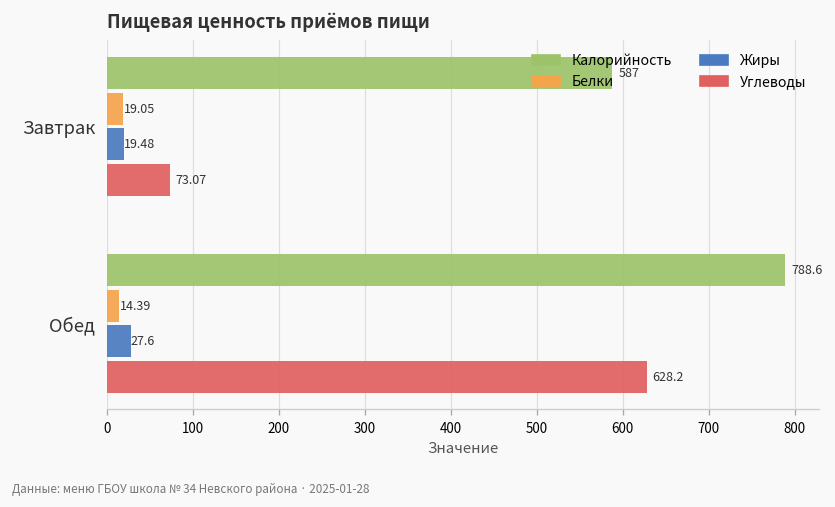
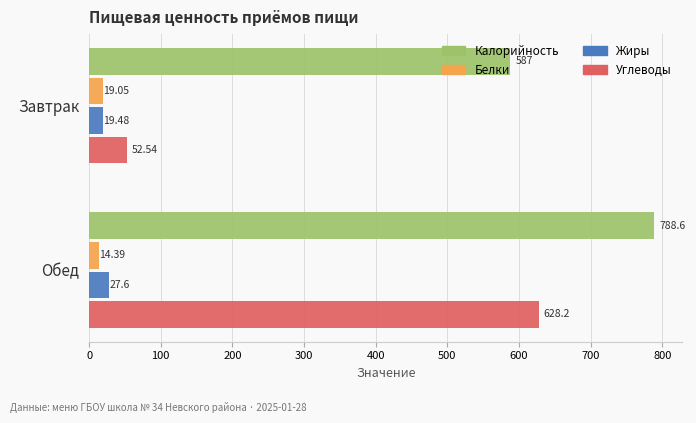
  {
    "Калорийность": {
      "Завтрак": 587,
      "Обед": 788.6
    },
    "Белки": {
      "Завтрак": 19.05,
      "Обед": 14.39
    },
    "Жиры": {
      "Завтрак": 19.48,
      "Обед": 27.6
    },
    "Углеводы": {
-     "Завтрак": 73.07,
+     "Завтрак": 52.54,
      "Обед": 628.2
    }
  }
